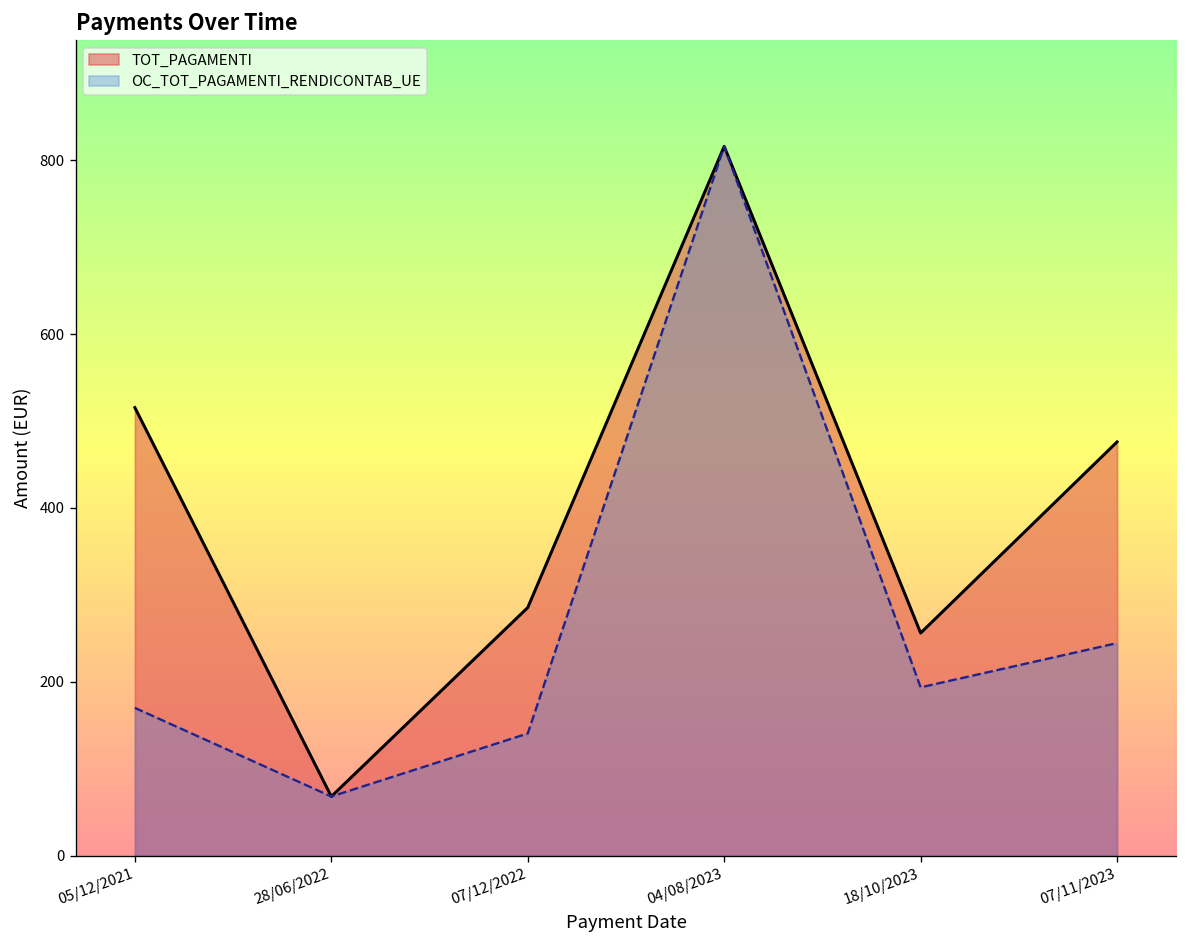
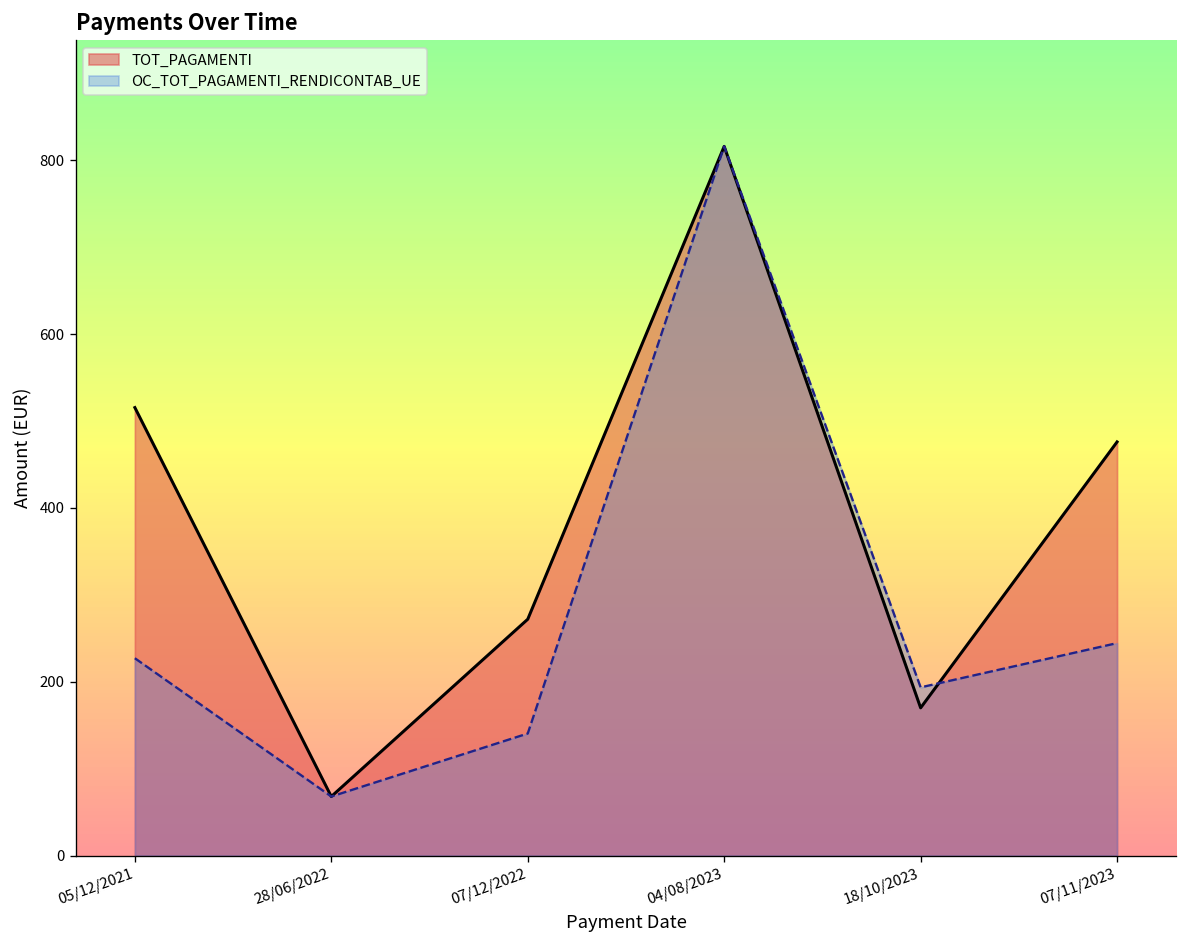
  {
    "TOT_PAGAMENTI": {
      "05/12/2021": 520,
-     "07/12/2022": 290,
-     "18/10/2023": 260,
+     "07/12/2022": 270,
+     "18/10/2023": 170,
      "07/11/2023": 480
    },
    "OC_TOT_PAGAMENTI_RENDICONTAB_UE": {
-     "05/12/2021": 170,
+     "05/12/2021": 230,
      "07/12/2022": 140,
      "18/10/2023": 190,
      "07/11/2023": 240
    }
  }
